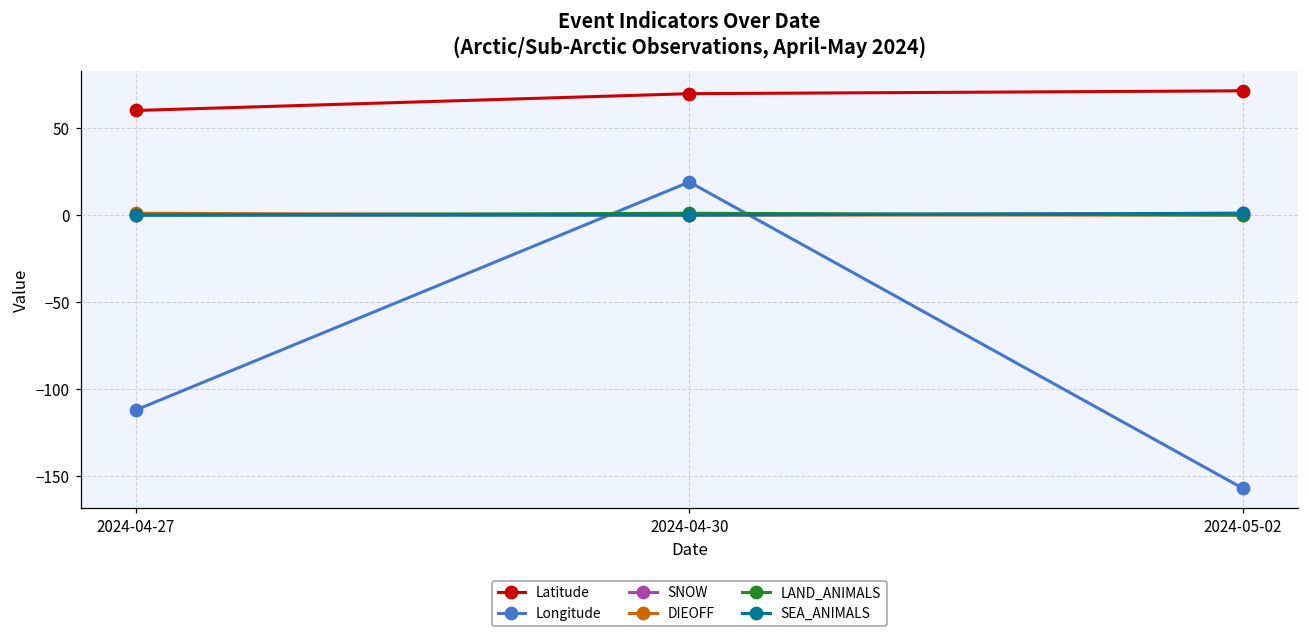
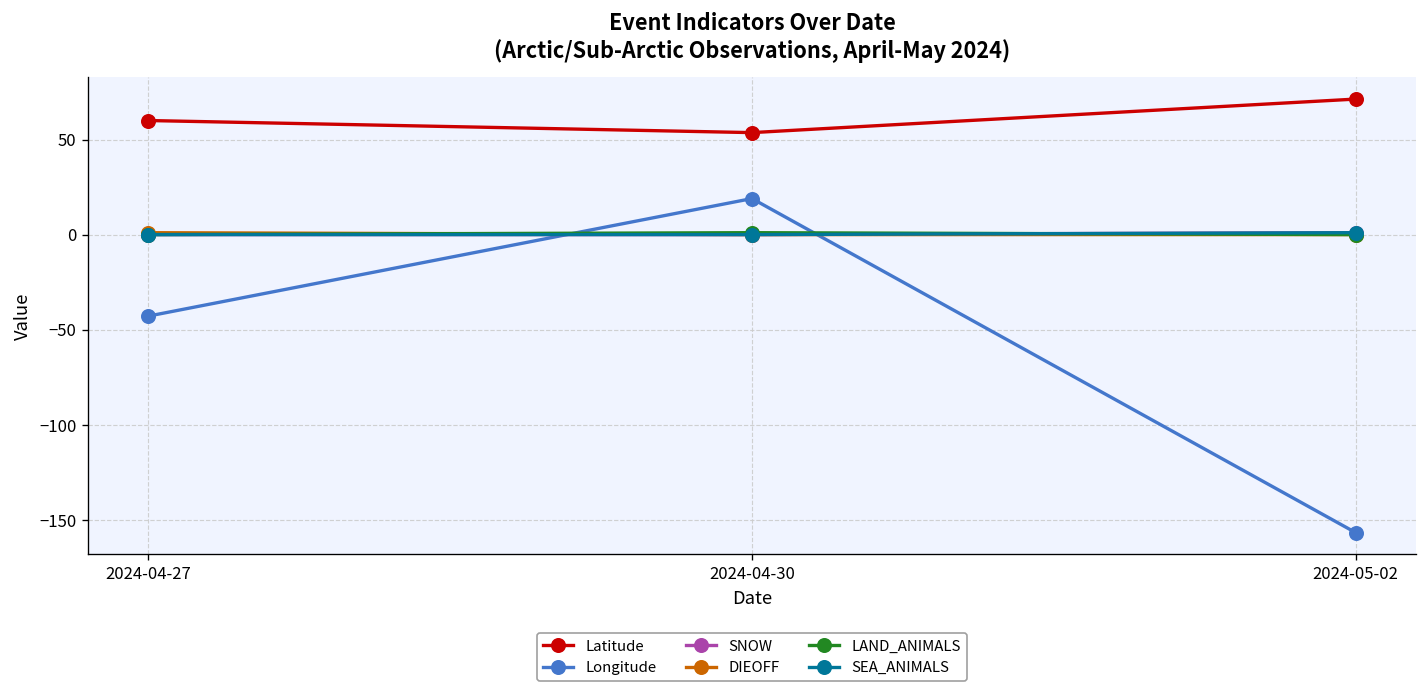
  {
    "Latitude": {
      "2024-04-27": 60,
-     "2024-04-30": 70,
+     "2024-04-30": 54,
      "2024-05-02": 71
    },
    "Longitude": {
-     "2024-04-27": -112,
+     "2024-04-27": -43,
      "2024-04-30": 19,
      "2024-05-02": -157
    }
  }
